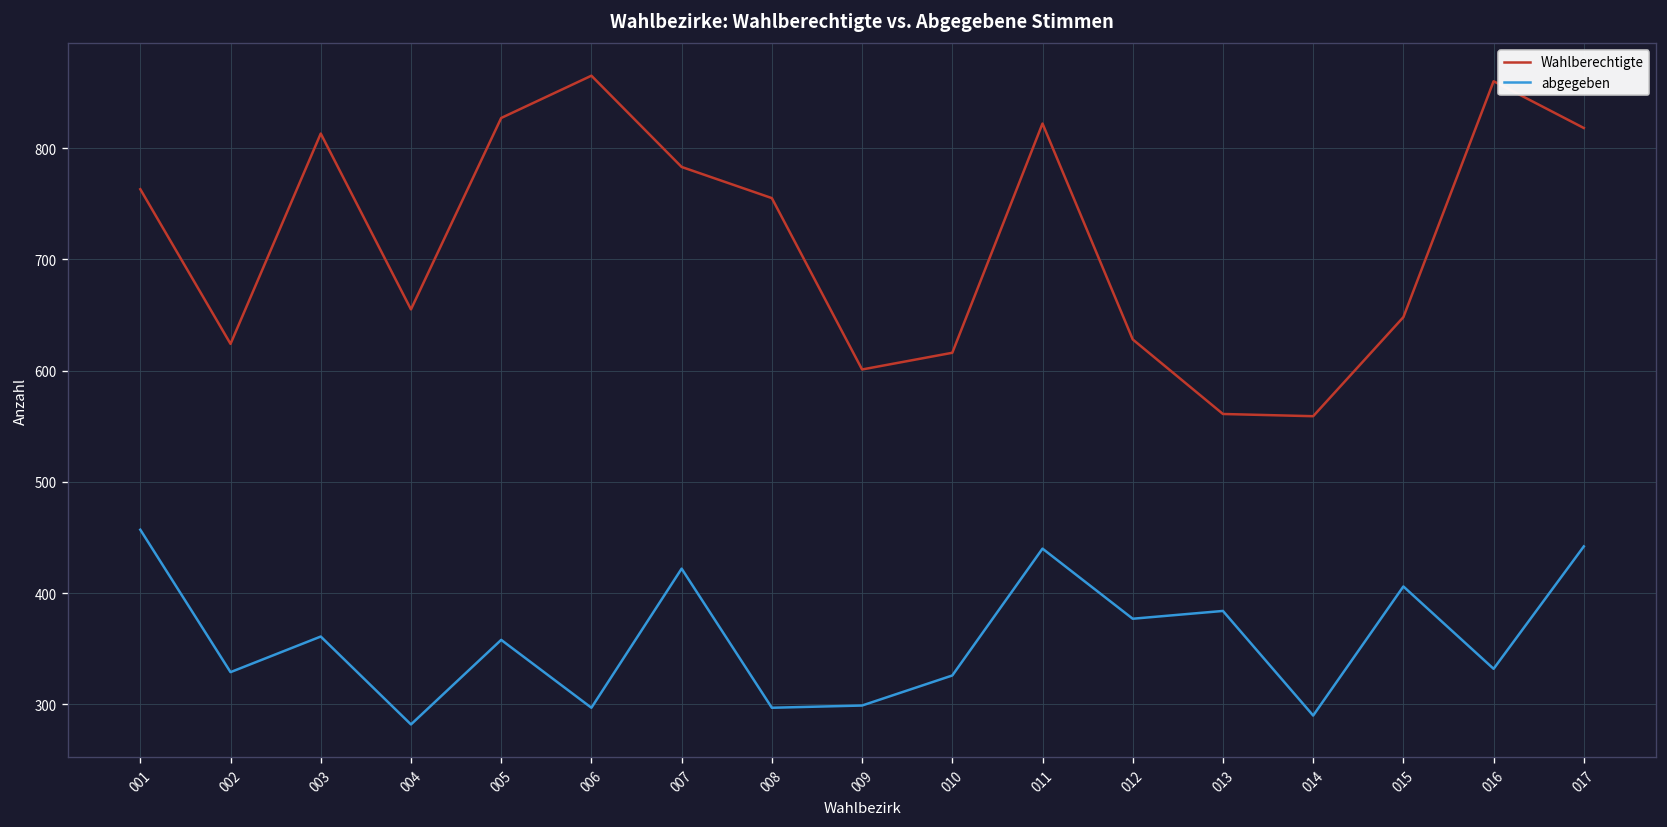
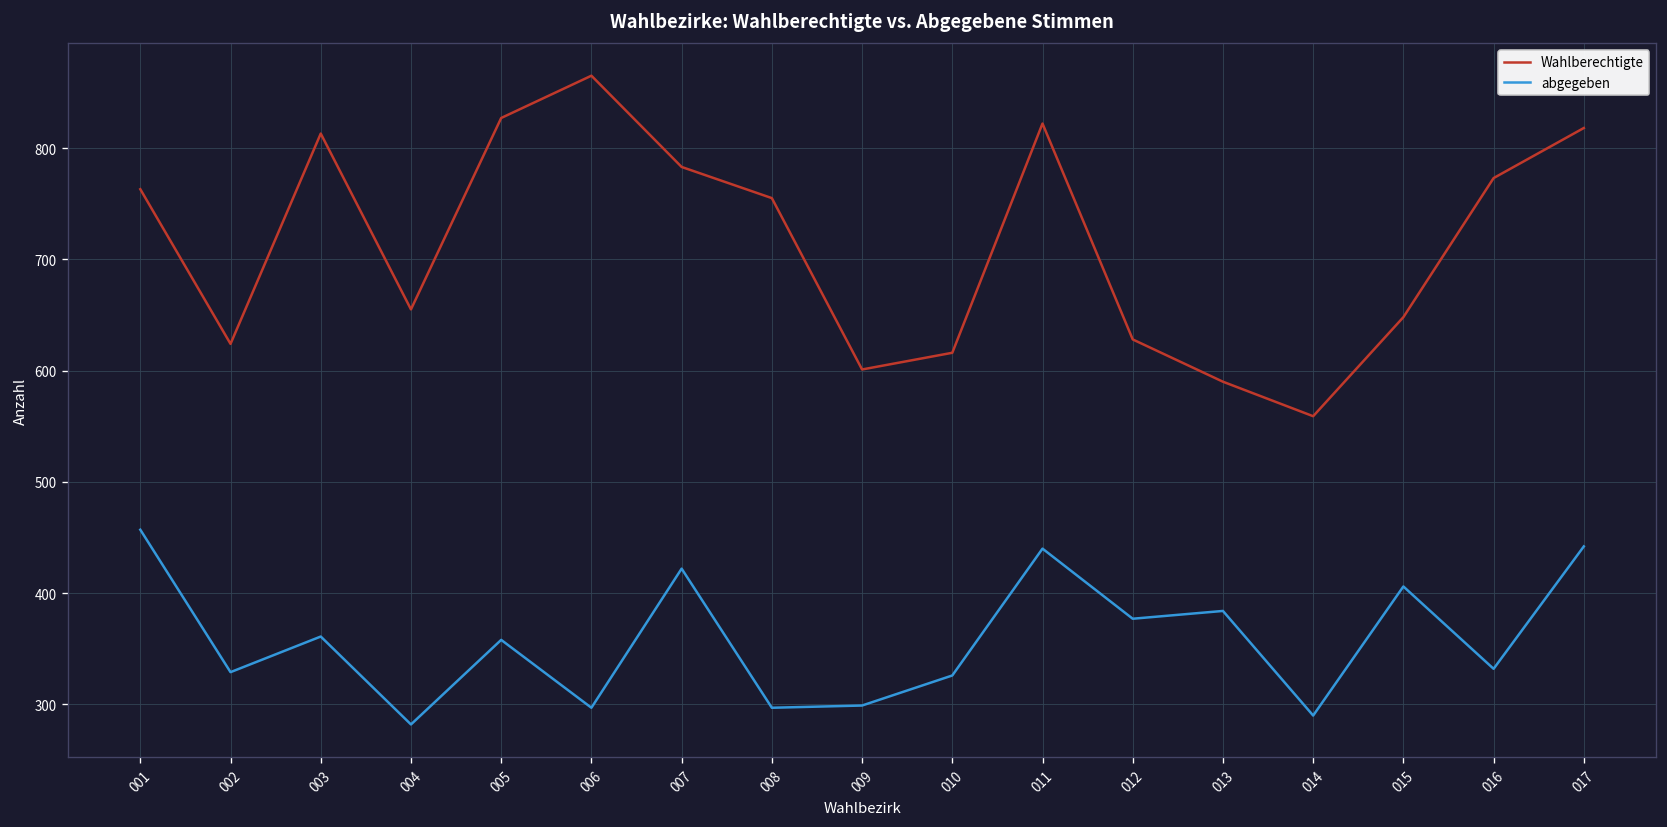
  {
    "Wahlberechtigte": {
      "001": 760,
      "002": 620,
      "003": 810,
      "004": 660,
      "005": 830,
      "006": 870,
      "007": 780,
      "008": 760,
      "009": 600,
      "010": 620,
      "011": 820,
      "012": 630,
-     "013": 560,
+     "013": 590,
      "014": 560,
      "015": 650,
-     "016": 860,
+     "016": 770,
      "017": 820
    },
    "abgegeben": {
      "001": 460,
      "002": 330,
      "003": 360,
      "004": 280,
      "005": 360,
      "006": 300,
      "007": 420,
      "008": 300,
      "009": 300,
      "010": 330,
      "011": 440,
      "012": 380,
      "013": 380,
      "014": 290,
      "015": 410,
      "016": 330,
      "017": 440
    }
  }
